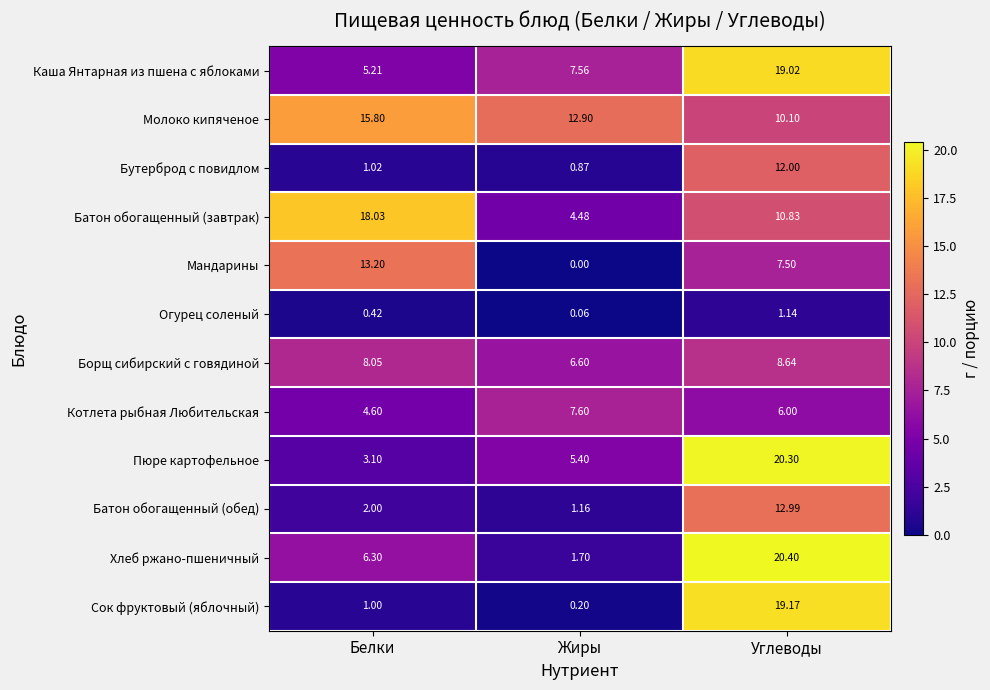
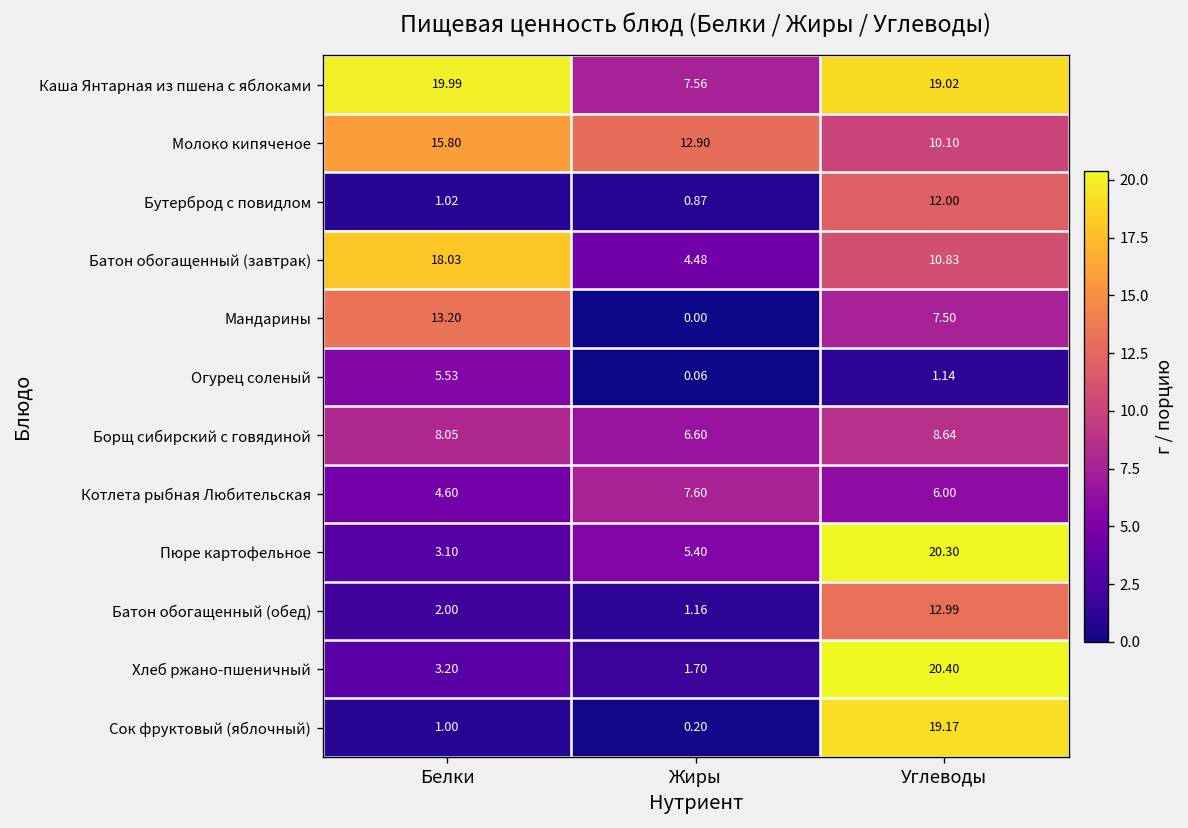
  {
    "Каша Янтарная из пшена с яблоками": {
-     "Белки": 5.21,
+     "Белки": 19.99,
      "Жиры": 7.56,
      "Углеводы": 19.02
    },
    "Молоко кипяченое": {
      "Белки": 15.80,
      "Жиры": 12.90,
      "Углеводы": 10.10
    },
    "Бутерброд с повидлом": {
      "Белки": 1.02,
      "Жиры": 0.87,
      "Углеводы": 12.00
    },
    "Батон обогащенный (завтрак)": {
      "Белки": 18.03,
      "Жиры": 4.48,
      "Углеводы": 10.83
    },
    "Мандарины": {
      "Белки": 13.20,
      "Жиры": 0.00,
      "Углеводы": 7.50
    },
    "Огурец соленый": {
-     "Белки": 0.42,
+     "Белки": 5.53,
      "Жиры": 0.06,
      "Углеводы": 1.14
    },
    "Борщ сибирский с говядиной": {
      "Белки": 8.05,
      "Жиры": 6.60,
      "Углеводы": 8.64
    },
    "Котлета рыбная Любительская": {
      "Белки": 4.60,
      "Жиры": 7.60,
      "Углеводы": 6.00
    },
    "Пюре картофельное": {
      "Белки": 3.10,
      "Жиры": 5.40,
      "Углеводы": 20.30
    },
    "Батон обогащенный (обед)": {
      "Белки": 2.00,
      "Жиры": 1.16,
      "Углеводы": 12.99
    },
    "Хлеб ржано-пшеничный": {
-     "Белки": 6.30,
+     "Белки": 3.20,
      "Жиры": 1.70,
      "Углеводы": 20.40
    },
    "Сок фруктовый (яблочный)": {
      "Белки": 1.00,
      "Жиры": 0.20,
      "Углеводы": 19.17
    }
  }
